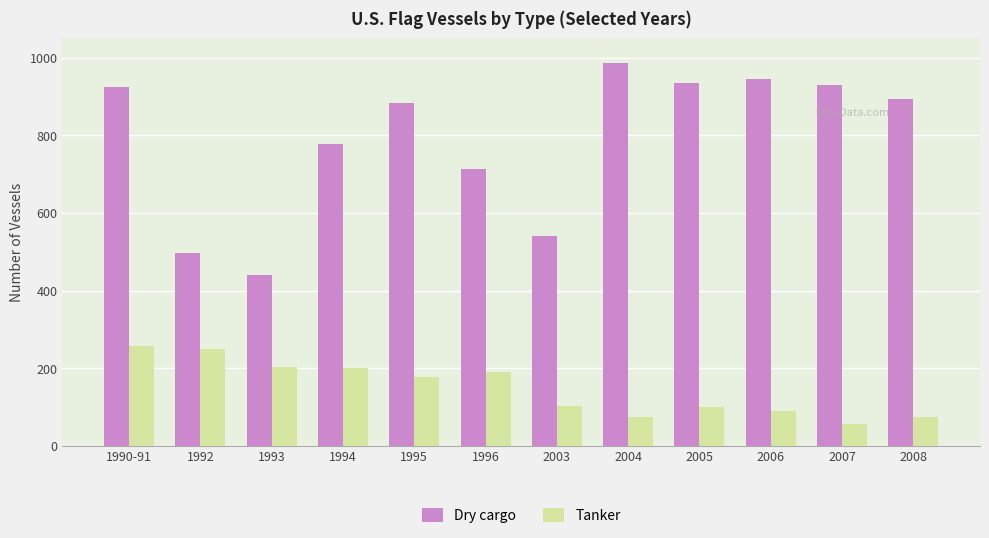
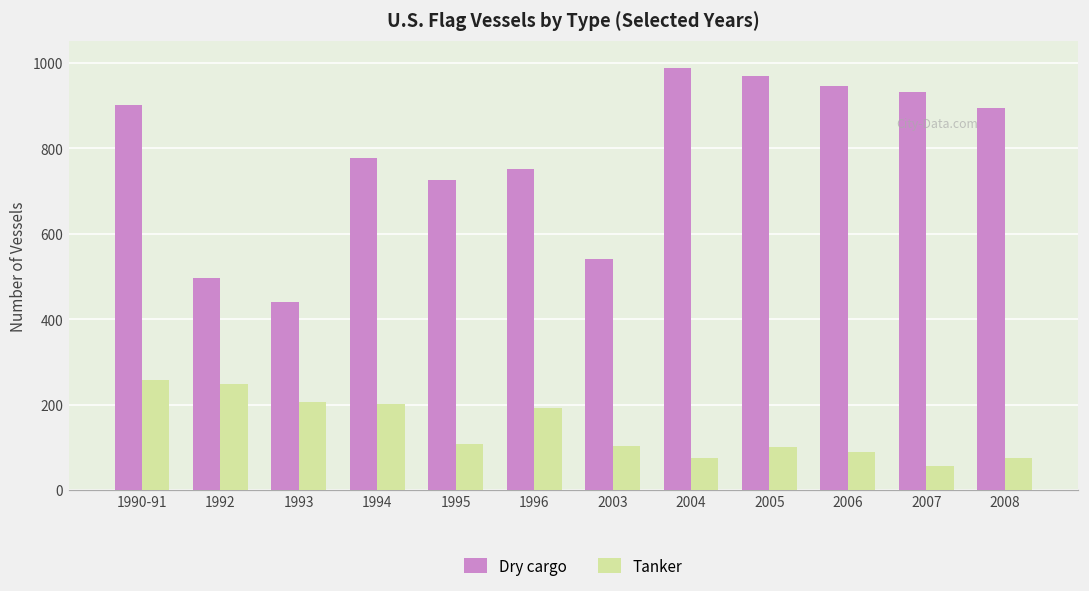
  {
    "Dry cargo": {
-     "1990-91": 920,
+     "1990-91": 900,
      "1992": 500,
      "1993": 440,
      "1994": 780,
-     "1995": 880,
-     "1996": 710,
+     "1995": 730,
+     "1996": 750,
      "2003": 540,
      "2004": 990,
-     "2005": 940,
+     "2005": 970,
      "2006": 950,
      "2007": 930,
      "2008": 890
    },
    "Tanker": {
      "1990-91": 260,
      "1992": 250,
      "1993": 210,
      "1994": 200,
-     "1995": 180,
+     "1995": 110,
      "1996": 190,
      "2003": 100,
      "2004": 80,
      "2005": 100,
      "2006": 90,
      "2007": 60,
      "2008": 80
    }
  }
